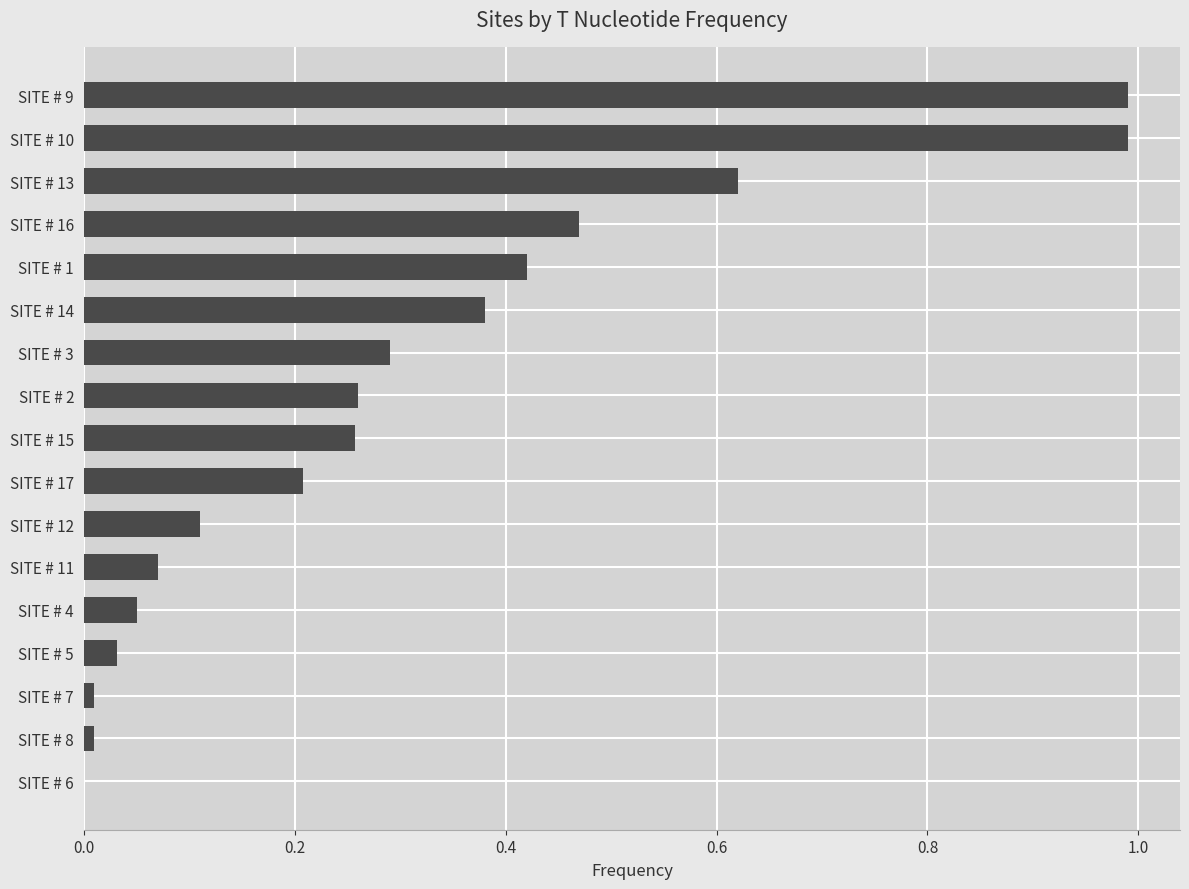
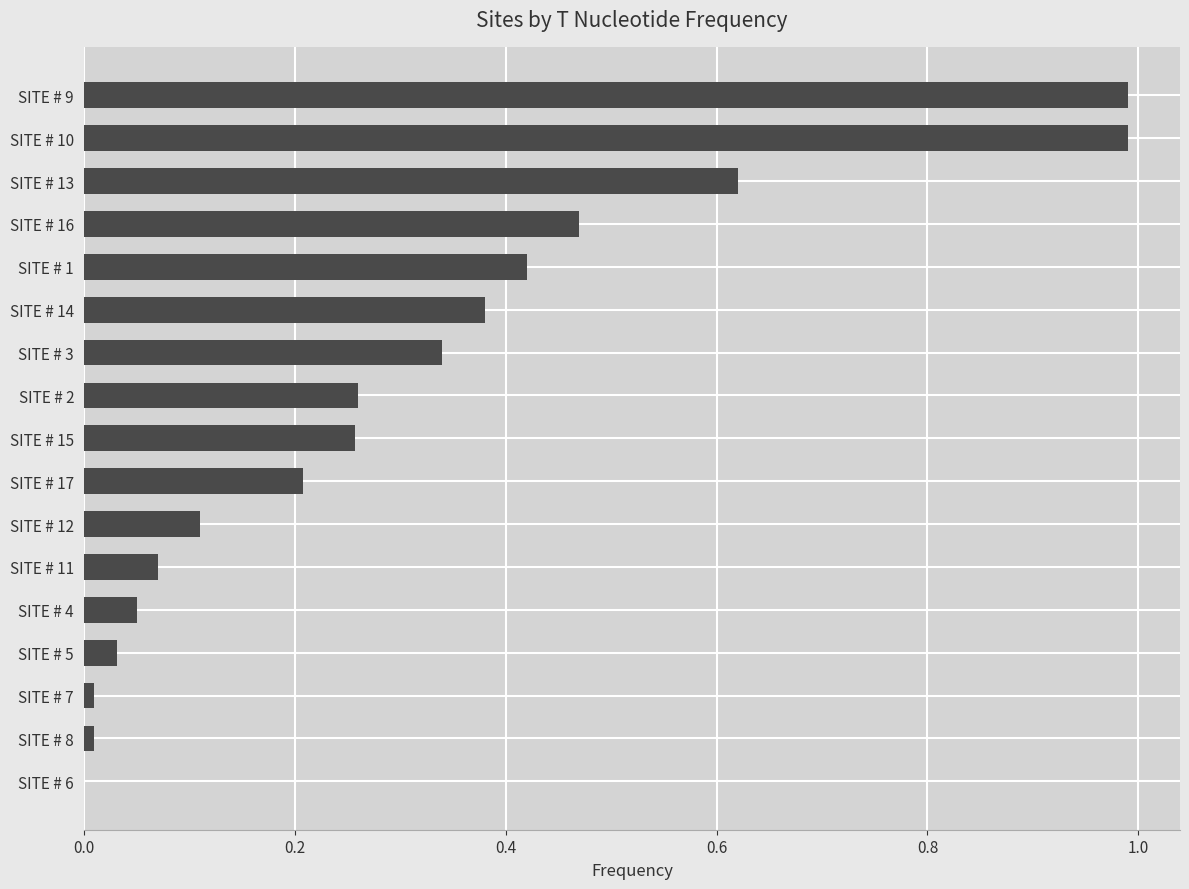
  {
    "SITE # 9": 0.99,
    "SITE # 10": 0.99,
    "SITE # 13": 0.62,
    "SITE # 16": 0.47,
    "SITE # 1": 0.42,
    "SITE # 14": 0.38,
-   "SITE # 3": 0.29,
+   "SITE # 3": 0.34,
    "SITE # 2": 0.26,
    "SITE # 15": 0.257,
    "SITE # 17": 0.21,
    "SITE # 12": 0.11,
    "SITE # 11": 0.07,
    "SITE # 4": 0.05,
    "SITE # 5": 0.03,
    "SITE # 7": 0.01,
    "SITE # 8": 0.01,
    "SITE # 6": 0.00
  }
